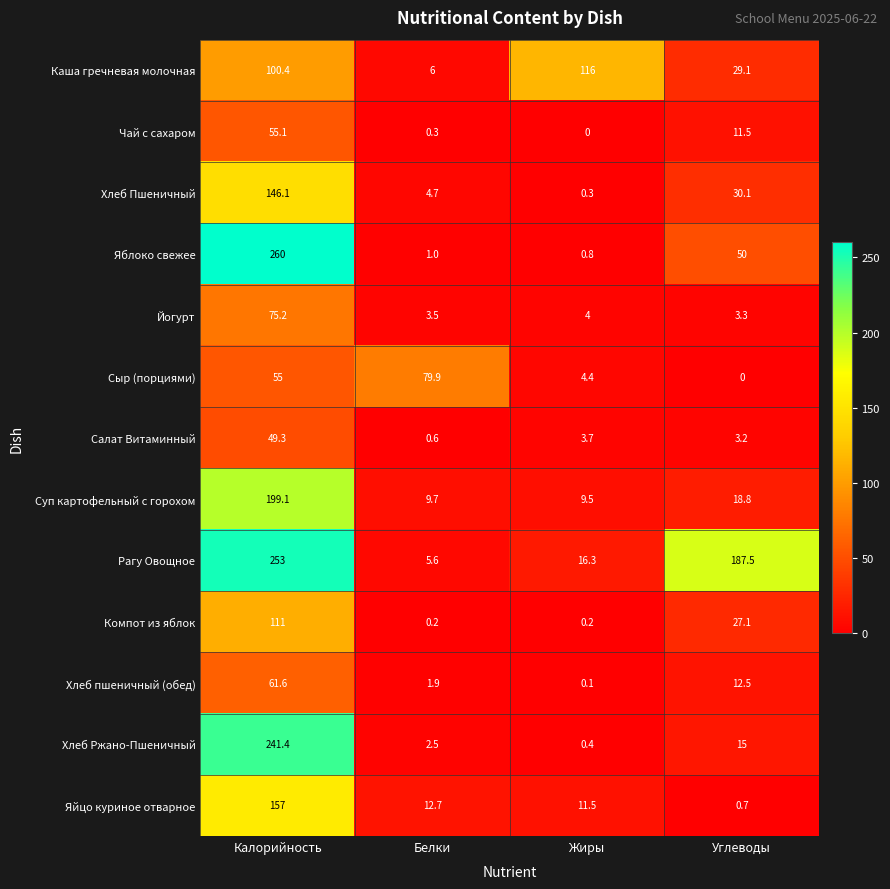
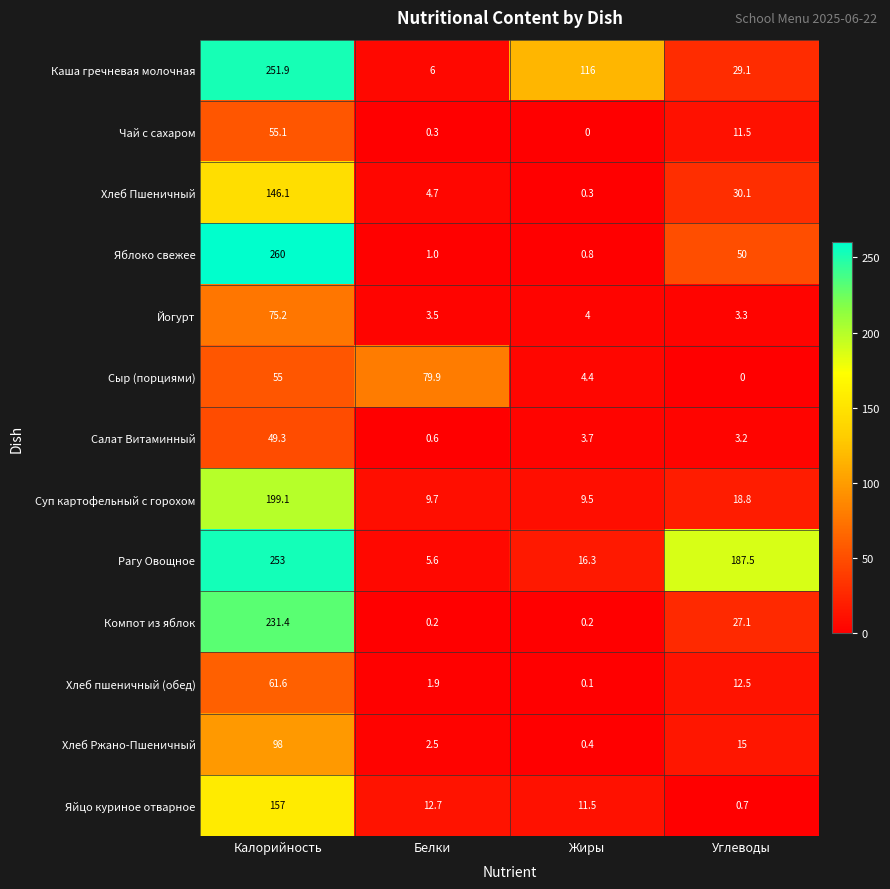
  {
    "Каша гречневая молочная": {
-     "Калорийность": 100.4,
+     "Калорийность": 251.9,
      "Белки": 6,
      "Жиры": 116,
      "Углеводы": 29.1
    },
    "Чай с сахаром": {
      "Калорийность": 55.1,
      "Белки": 0.3,
      "Жиры": 0,
      "Углеводы": 11.5
    },
    "Хлеб Пшеничный": {
      "Калорийность": 146.1,
      "Белки": 4.7,
      "Жиры": 0.3,
      "Углеводы": 30.1
    },
    "Яблоко свежее": {
      "Калорийность": 260,
      "Белки": 1.0,
      "Жиры": 0.8,
      "Углеводы": 50
    },
    "Йогурт": {
      "Калорийность": 75.2,
      "Белки": 3.5,
      "Жиры": 4,
      "Углеводы": 3.3
    },
    "Сыр (порциями)": {
      "Калорийность": 55,
      "Белки": 79.9,
      "Жиры": 4.4,
      "Углеводы": 0
    },
    "Салат Витаминный": {
      "Калорийность": 49.3,
      "Белки": 0.6,
      "Жиры": 3.7,
      "Углеводы": 3.2
    },
    "Суп картофельный с горохом": {
      "Калорийность": 199.1,
      "Белки": 9.7,
      "Жиры": 9.5,
      "Углеводы": 18.8
    },
    "Рагу Овощное": {
      "Калорийность": 253,
      "Белки": 5.6,
      "Жиры": 16.3,
      "Углеводы": 187.5
    },
    "Компот из яблок": {
-     "Калорийность": 111,
+     "Калорийность": 231.4,
      "Белки": 0.2,
      "Жиры": 0.2,
      "Углеводы": 27.1
    },
    "Хлеб пшеничный (обед)": {
      "Калорийность": 61.6,
      "Белки": 1.9,
      "Жиры": 0.1,
      "Углеводы": 12.5
    },
    "Хлеб Ржано-Пшеничный": {
-     "Калорийность": 241.4,
+     "Калорийность": 98,
      "Белки": 2.5,
      "Жиры": 0.4,
      "Углеводы": 15
    },
    "Яйцо куриное отварное": {
      "Калорийность": 157,
      "Белки": 12.7,
      "Жиры": 11.5,
      "Углеводы": 0.7
    }
  }
